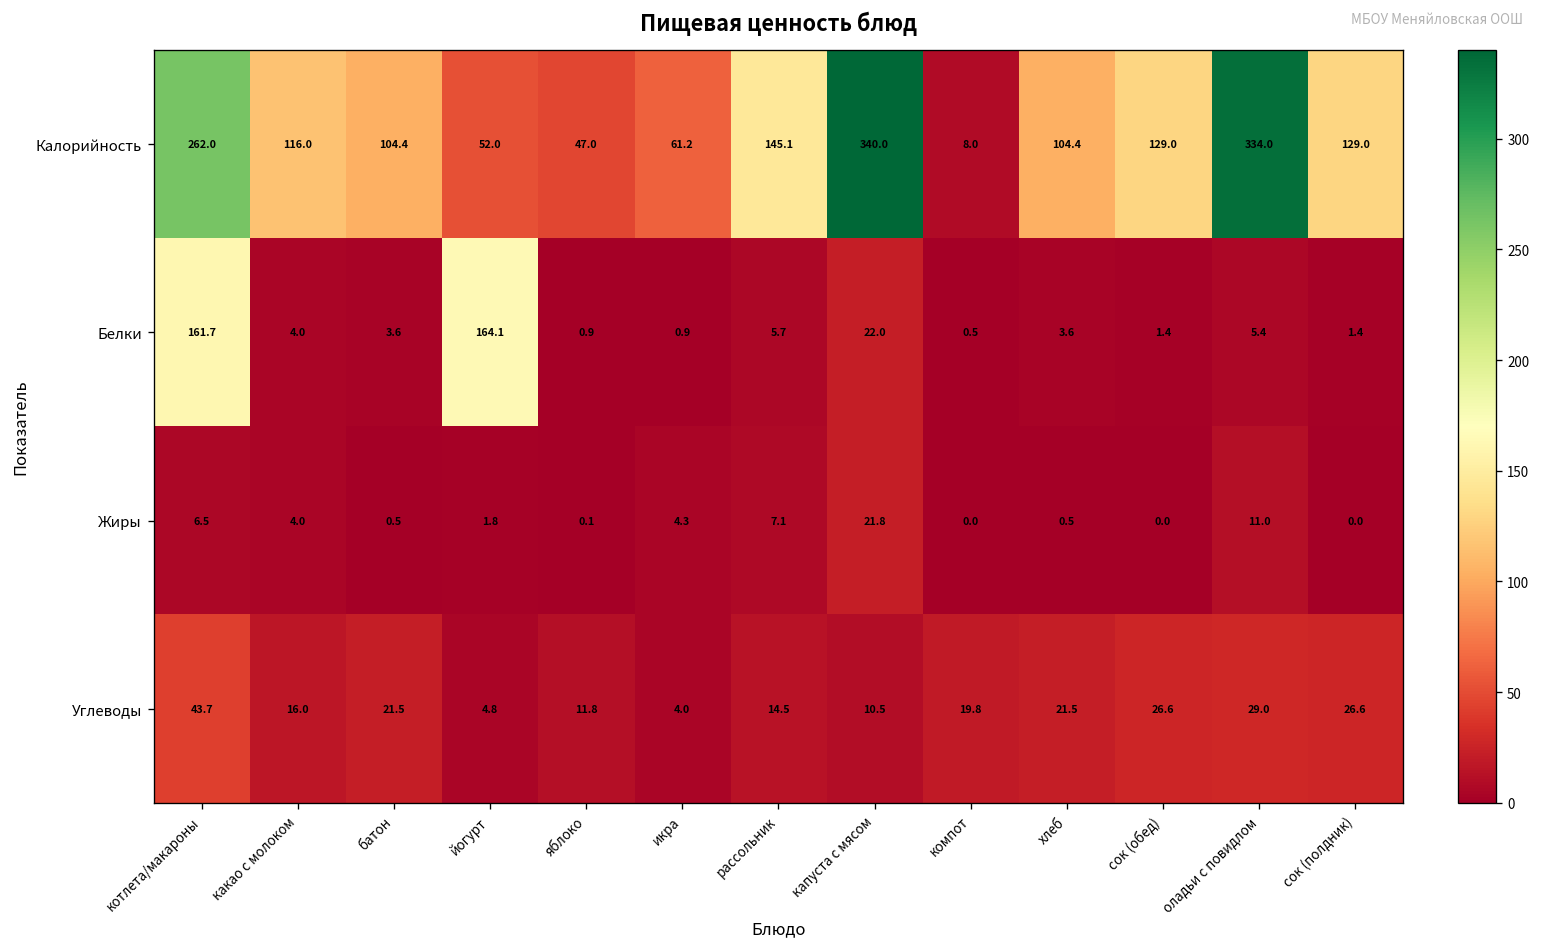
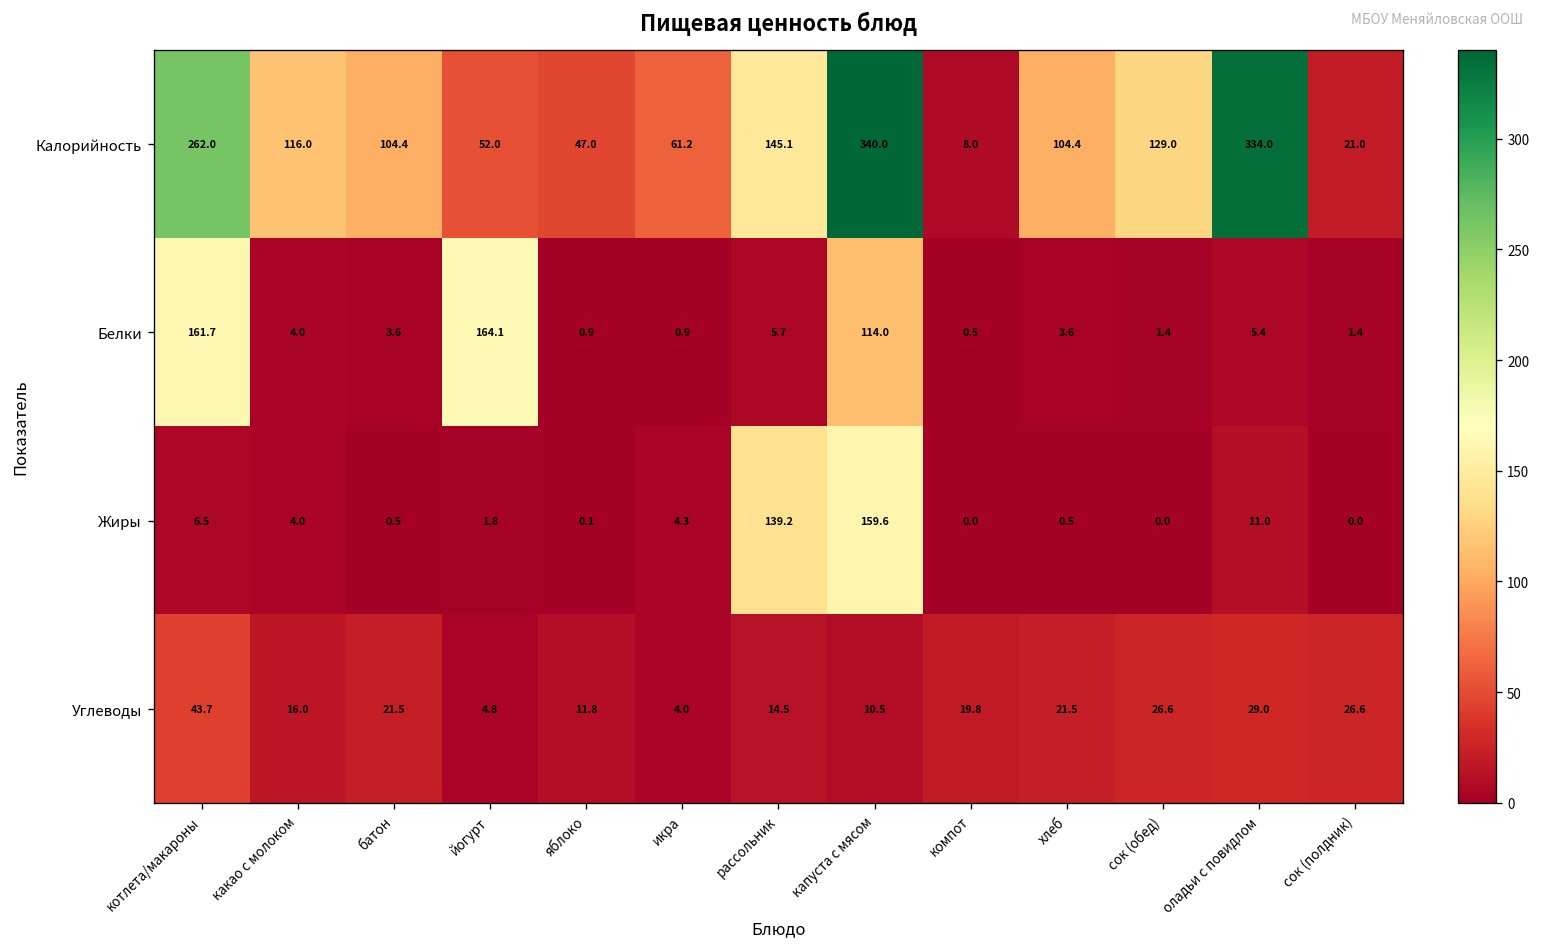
  {
    "Калорийность": {
      "котлета/макароны": 262.0,
      "какао с молоком": 116.0,
      "батон": 104.4,
      "йогурт": 52.0,
      "яблоко": 47.0,
      "икра": 61.2,
      "рассольник": 145.1,
      "капуста с мясом": 340.0,
      "компот": 8.0,
      "хлеб": 104.4,
      "сок (обед)": 129.0,
      "оладьи с повидлом": 334.0,
-     "сок (полдник)": 129.0
+     "сок (полдник)": 21.0
    },
    "Белки": {
      "котлета/макароны": 161.7,
      "какао с молоком": 4.0,
      "батон": 3.6,
      "йогурт": 164.1,
      "яблоко": 0.9,
      "икра": 0.9,
      "рассольник": 5.7,
-     "капуста с мясом": 22.0,
+     "капуста с мясом": 114.0,
      "компот": 0.5,
      "хлеб": 3.6,
      "сок (обед)": 1.4,
      "оладьи с повидлом": 5.4,
      "сок (полдник)": 1.4
    },
    "Жиры": {
      "котлета/макароны": 6.5,
      "какао с молоком": 4.0,
      "батон": 0.5,
      "йогурт": 1.8,
      "яблоко": 0.1,
      "икра": 4.3,
-     "рассольник": 7.1,
-     "капуста с мясом": 21.8,
+     "рассольник": 139.2,
+     "капуста с мясом": 159.6,
      "компот": 0.0,
      "хлеб": 0.5,
      "сок (обед)": 0.0,
      "оладьи с повидлом": 11.0,
      "сок (полдник)": 0.0
    },
    "Углеводы": {
      "котлета/макароны": 43.7,
      "какао с молоком": 16.0,
      "батон": 21.5,
      "йогурт": 4.8,
      "яблоко": 11.8,
      "икра": 4.0,
      "рассольник": 14.5,
      "капуста с мясом": 10.5,
      "компот": 19.8,
      "хлеб": 21.5,
      "сок (обед)": 26.6,
      "оладьи с повидлом": 29.0,
      "сок (полдник)": 26.6
    }
  }
